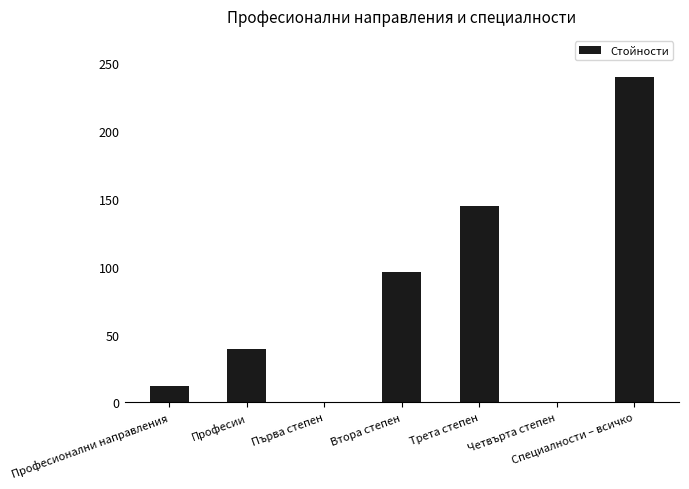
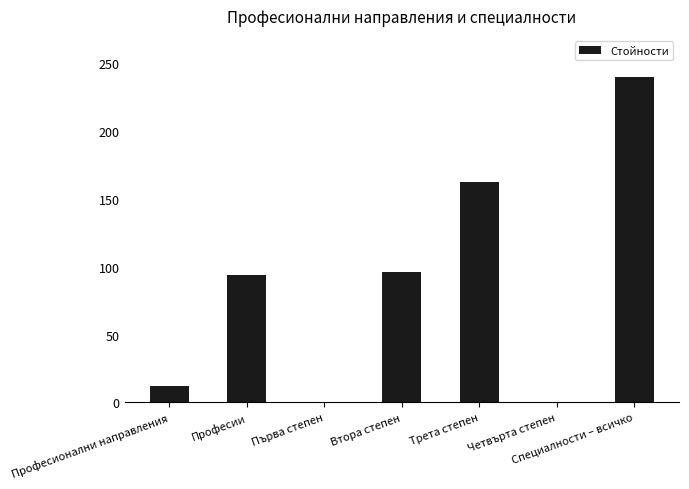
  {
    "Професионални направления": 12,
-   "Професии": 39,
+   "Професии": 94,
    "Първа степен": 0,
    "Втора степен": 96,
-   "Трета степен": 145,
+   "Трета степен": 162,
    "Четвърта степен": 0,
    "Специалности – всичко": 240
  }
